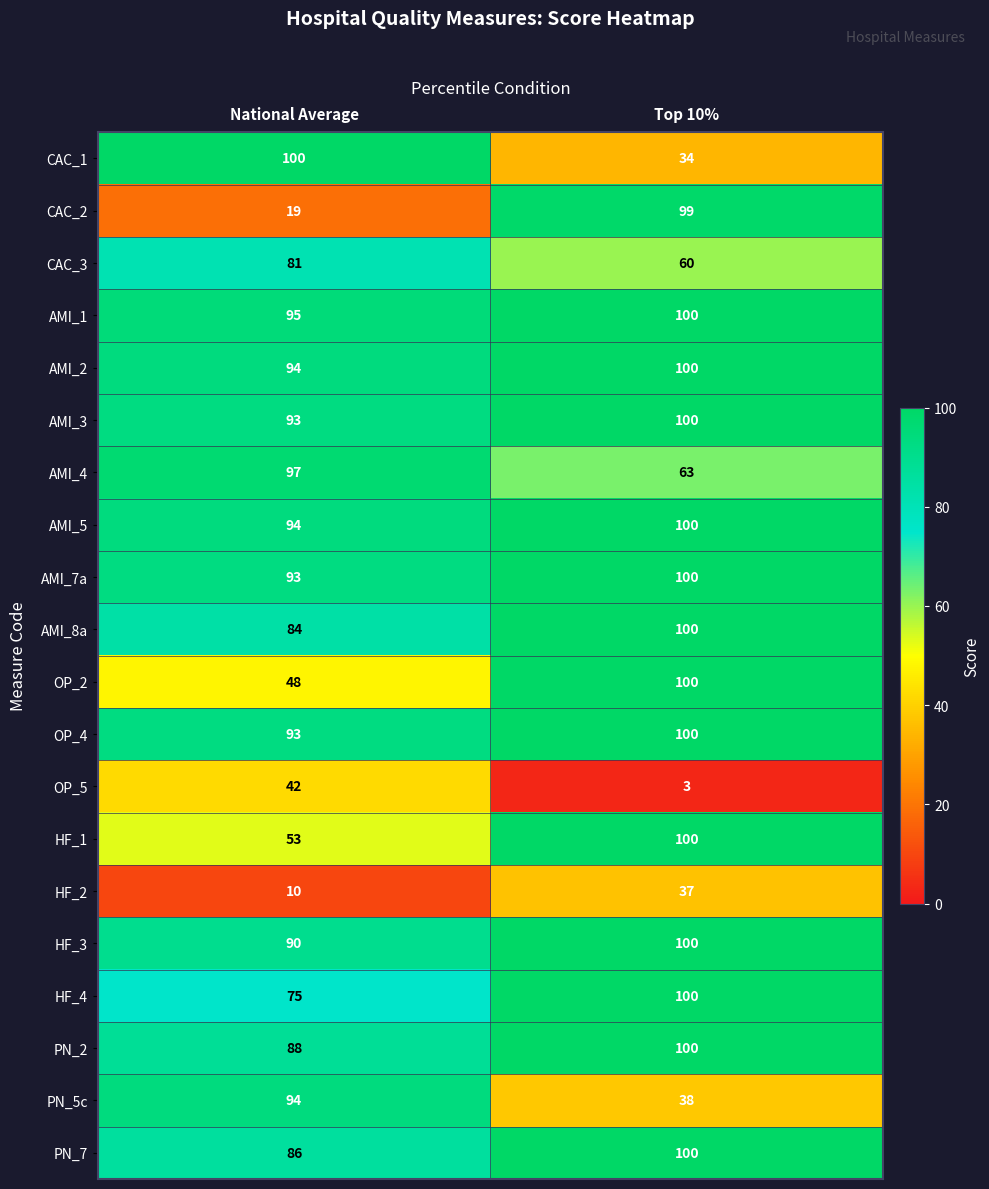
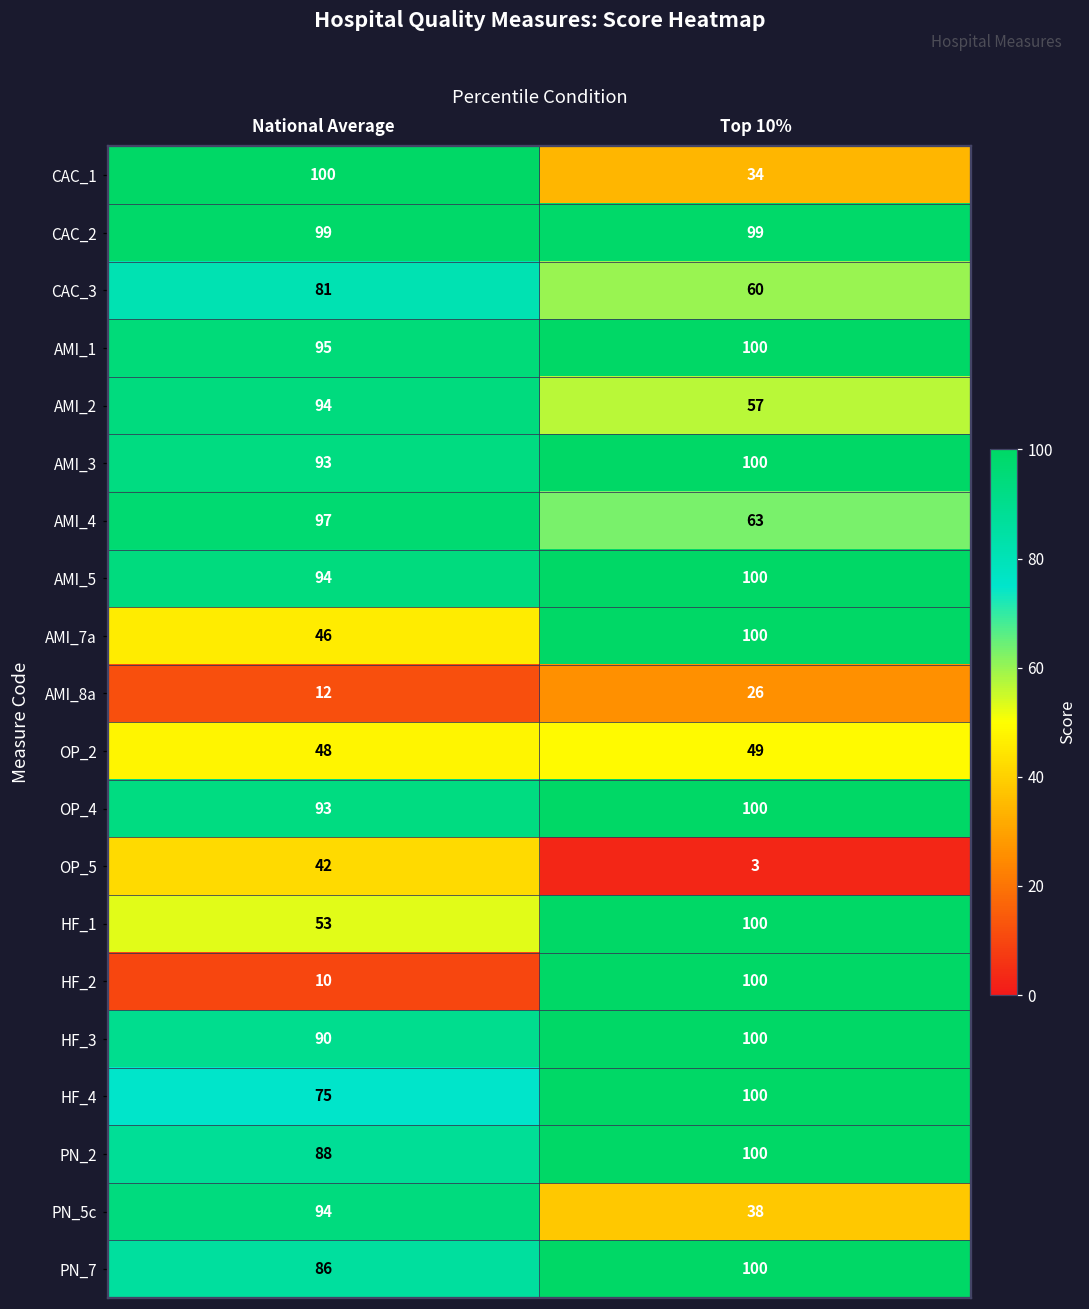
  {
    "CAC_1": {
      "National Average": 100,
      "Top 10%": 34
    },
    "CAC_2": {
-     "National Average": 19,
+     "National Average": 99,
      "Top 10%": 99
    },
    "CAC_3": {
      "National Average": 81,
      "Top 10%": 60
    },
    "AMI_1": {
      "National Average": 95,
      "Top 10%": 100
    },
    "AMI_2": {
      "National Average": 94,
-     "Top 10%": 100
+     "Top 10%": 57
    },
    "AMI_3": {
      "National Average": 93,
      "Top 10%": 100
    },
    "AMI_4": {
      "National Average": 97,
      "Top 10%": 63
    },
    "AMI_5": {
      "National Average": 94,
      "Top 10%": 100
    },
    "AMI_7a": {
-     "National Average": 93,
+     "National Average": 46,
      "Top 10%": 100
    },
    "AMI_8a": {
-     "National Average": 84,
-     "Top 10%": 100
+     "National Average": 12,
+     "Top 10%": 26
    },
    "OP_2": {
      "National Average": 48,
-     "Top 10%": 100
+     "Top 10%": 49
    },
    "OP_4": {
      "National Average": 93,
      "Top 10%": 100
    },
    "OP_5": {
      "National Average": 42,
      "Top 10%": 3
    },
    "HF_1": {
      "National Average": 53,
      "Top 10%": 100
    },
    "HF_2": {
      "National Average": 10,
-     "Top 10%": 37
+     "Top 10%": 100
    },
    "HF_3": {
      "National Average": 90,
      "Top 10%": 100
    },
    "HF_4": {
      "National Average": 75,
      "Top 10%": 100
    },
    "PN_2": {
      "National Average": 88,
      "Top 10%": 100
    },
    "PN_5c": {
      "National Average": 94,
      "Top 10%": 38
    },
    "PN_7": {
      "National Average": 86,
      "Top 10%": 100
    }
  }
